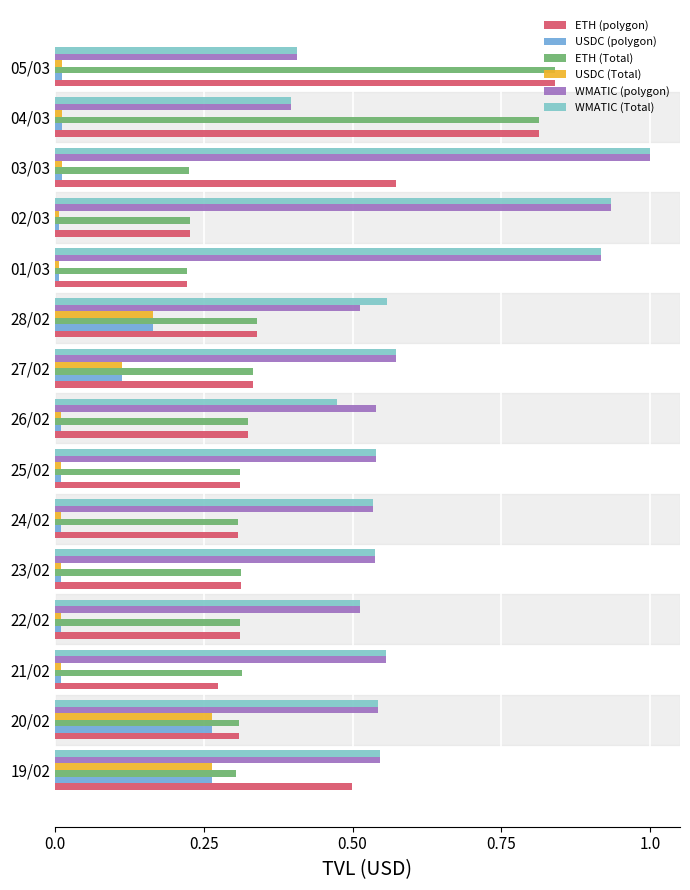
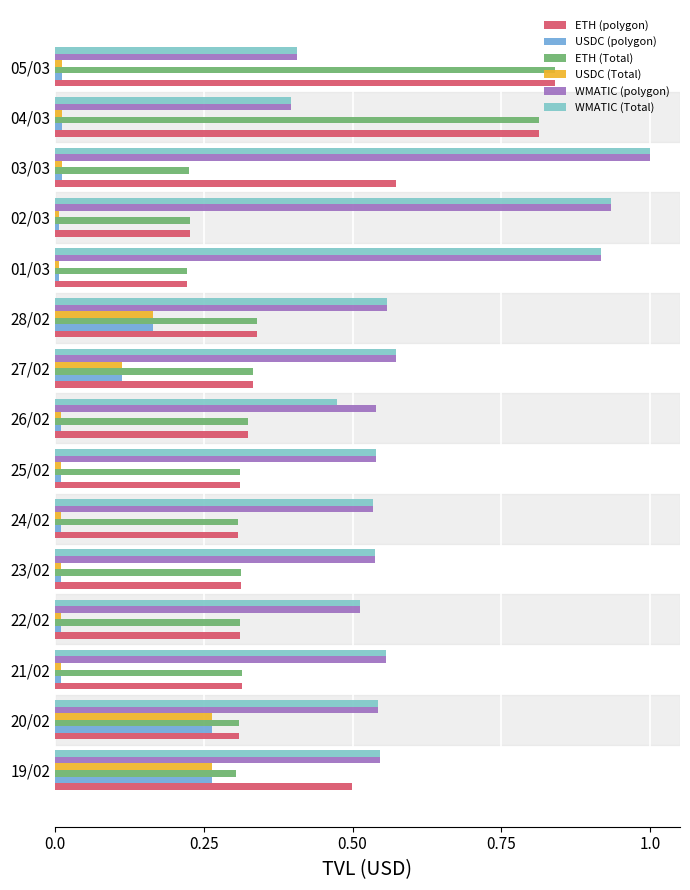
  {
    "ETH (polygon)": {
      "05/03": 0.84,
      "04/03": 0.81,
      "03/03": 0.57,
      "02/03": 0.23,
      "01/03": 0.22,
      "28/02": 0.34,
      "27/02": 0.33,
      "26/02": 0.33,
      "25/02": 0.31,
      "24/02": 0.31,
      "23/02": 0.31,
      "22/02": 0.31,
-     "21/02": 0.27,
+     "21/02": 0.31,
      "20/02": 0.31,
      "19/02": 0.50
    },
    "ETH (Total)": {
      "05/03": 0.84,
      "04/03": 0.81,
      "03/03": 0.22,
      "02/03": 0.23,
      "01/03": 0.22,
      "28/02": 0.34,
      "27/02": 0.33,
      "26/02": 0.33,
      "25/02": 0.31,
      "24/02": 0.31,
      "23/02": 0.31,
      "22/02": 0.31,
      "21/02": 0.31,
      "20/02": 0.31,
      "19/02": 0.30
    },
    "USDC (Total)": {
      "05/03": 0.01,
      "04/03": 0.01,
      "03/03": 0.01,
      "02/03": 0.01,
      "01/03": 0.01,
      "28/02": 0.16,
      "27/02": 0.11,
      "26/02": 0.01,
      "25/02": 0.01,
      "24/02": 0.01,
      "23/02": 0.01,
      "22/02": 0.01,
      "21/02": 0.01,
      "20/02": 0.26,
      "19/02": 0.26
    },
    "WMATIC (polygon)": {
      "05/03": 0.41,
      "04/03": 0.40,
      "03/03": 1.00,
      "02/03": 0.93,
      "01/03": 0.92,
-     "28/02": 0.51,
+     "28/02": 0.56,
      "27/02": 0.57,
      "26/02": 0.54,
      "25/02": 0.54,
      "24/02": 0.53,
      "23/02": 0.54,
      "22/02": 0.51,
      "21/02": 0.56,
      "20/02": 0.54,
      "19/02": 0.55
    }
  }
